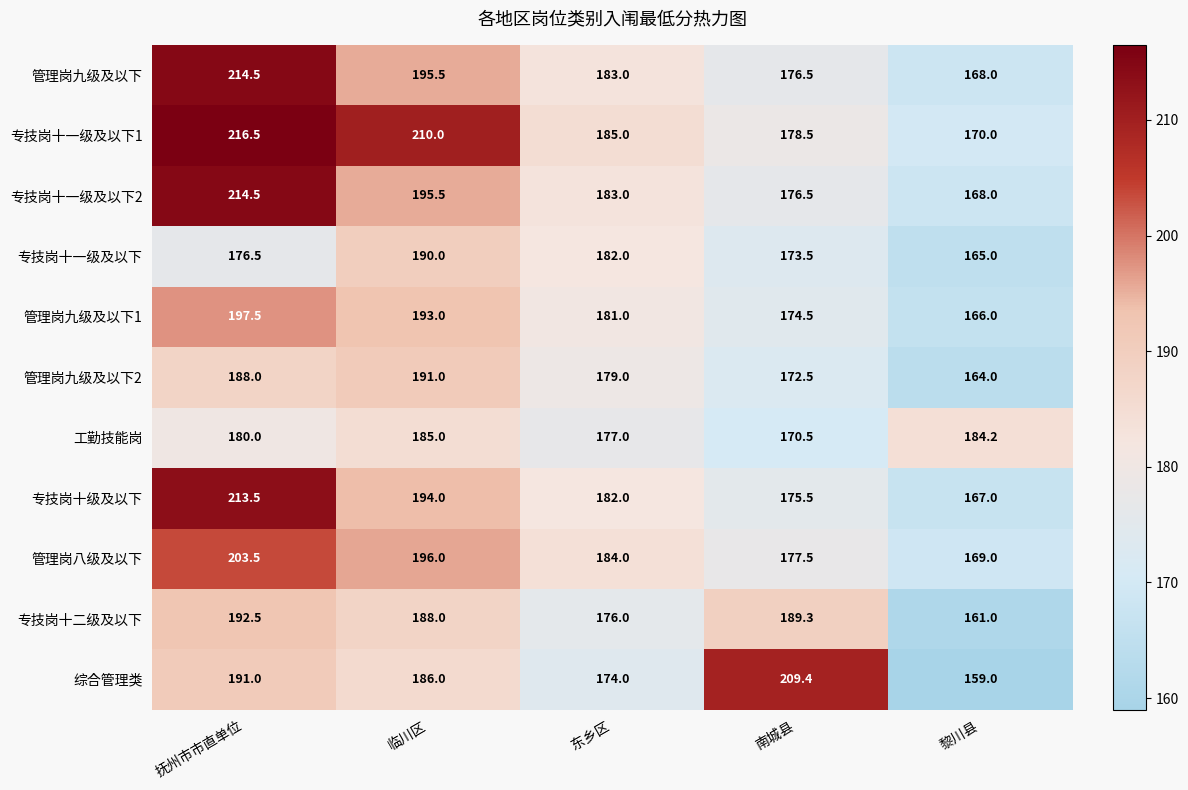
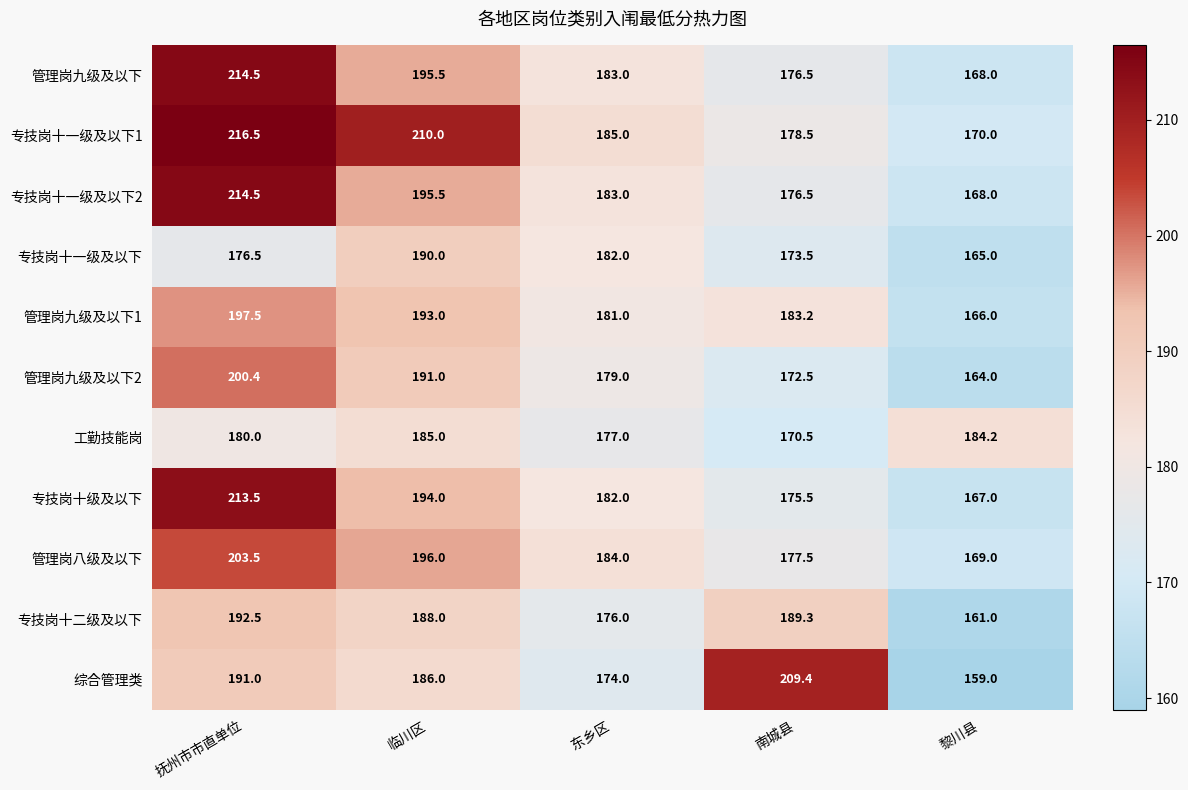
  {
    "管理岗九级及以下": {
      "抚州市市直单位": 214.5,
      "临川区": 195.5,
      "东乡区": 183.0,
      "南城县": 176.5,
      "黎川县": 168.0
    },
    "专技岗十一级及以下1": {
      "抚州市市直单位": 216.5,
      "临川区": 210.0,
      "东乡区": 185.0,
      "南城县": 178.5,
      "黎川县": 170.0
    },
    "专技岗十一级及以下2": {
      "抚州市市直单位": 214.5,
      "临川区": 195.5,
      "东乡区": 183.0,
      "南城县": 176.5,
      "黎川县": 168.0
    },
    "专技岗十一级及以下": {
      "抚州市市直单位": 176.5,
      "临川区": 190.0,
      "东乡区": 182.0,
      "南城县": 173.5,
      "黎川县": 165.0
    },
    "管理岗九级及以下1": {
      "抚州市市直单位": 197.5,
      "临川区": 193.0,
      "东乡区": 181.0,
-     "南城县": 174.5,
+     "南城县": 183.2,
      "黎川县": 166.0
    },
    "管理岗九级及以下2": {
-     "抚州市市直单位": 188.0,
+     "抚州市市直单位": 200.4,
      "临川区": 191.0,
      "东乡区": 179.0,
      "南城县": 172.5,
      "黎川县": 164.0
    },
    "工勤技能岗": {
      "抚州市市直单位": 180.0,
      "临川区": 185.0,
      "东乡区": 177.0,
      "南城县": 170.5,
      "黎川县": 184.2
    },
    "专技岗十级及以下": {
      "抚州市市直单位": 213.5,
      "临川区": 194.0,
      "东乡区": 182.0,
      "南城县": 175.5,
      "黎川县": 167.0
    },
    "管理岗八级及以下": {
      "抚州市市直单位": 203.5,
      "临川区": 196.0,
      "东乡区": 184.0,
      "南城县": 177.5,
      "黎川县": 169.0
    },
    "专技岗十二级及以下": {
      "抚州市市直单位": 192.5,
      "临川区": 188.0,
      "东乡区": 176.0,
      "南城县": 189.3,
      "黎川县": 161.0
    },
    "综合管理类": {
      "抚州市市直单位": 191.0,
      "临川区": 186.0,
      "东乡区": 174.0,
      "南城县": 209.4,
      "黎川县": 159.0
    }
  }
